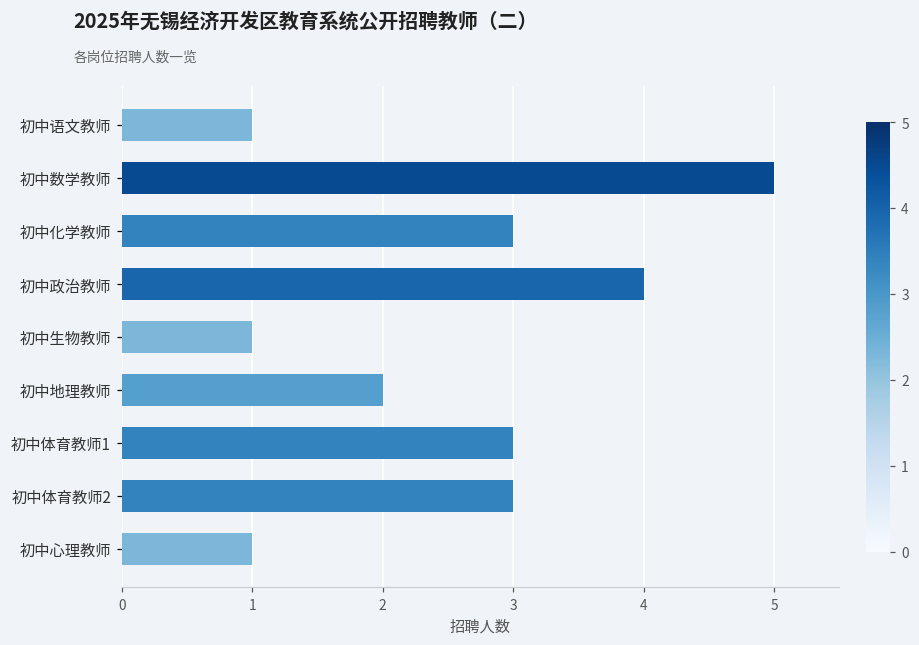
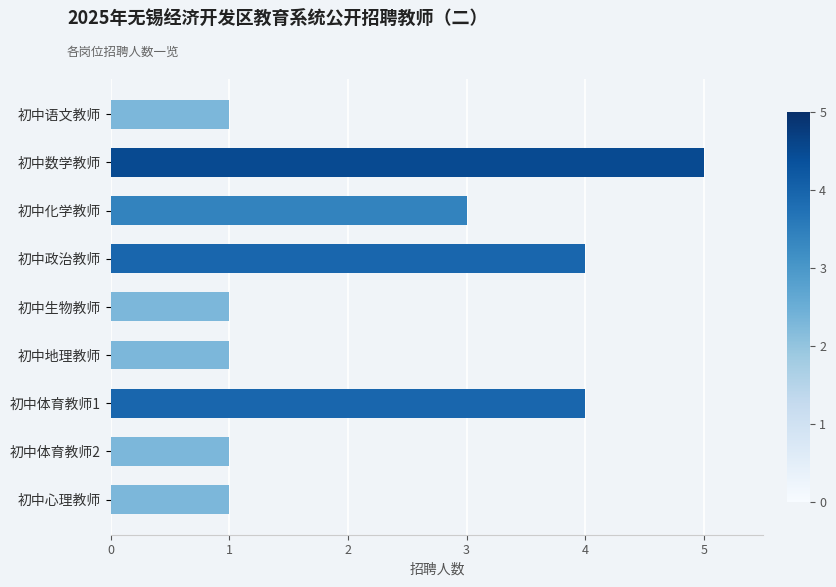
  {
    "初中语文教师": 1,
    "初中数学教师": 5,
    "初中化学教师": 3,
    "初中政治教师": 4,
    "初中生物教师": 1,
-   "初中地理教师": 2,
-   "初中体育教师1": 3,
-   "初中体育教师2": 3,
+   "初中地理教师": 1,
+   "初中体育教师1": 4,
+   "初中体育教师2": 1,
    "初中心理教师": 1
  }
